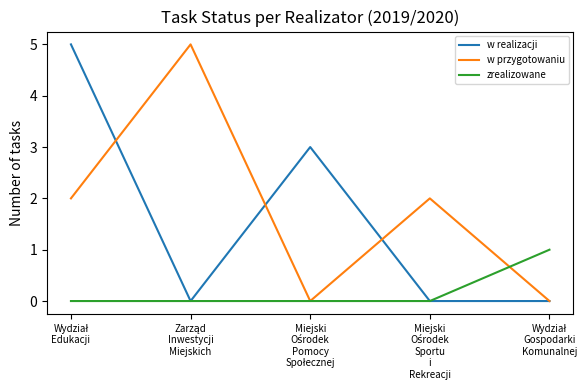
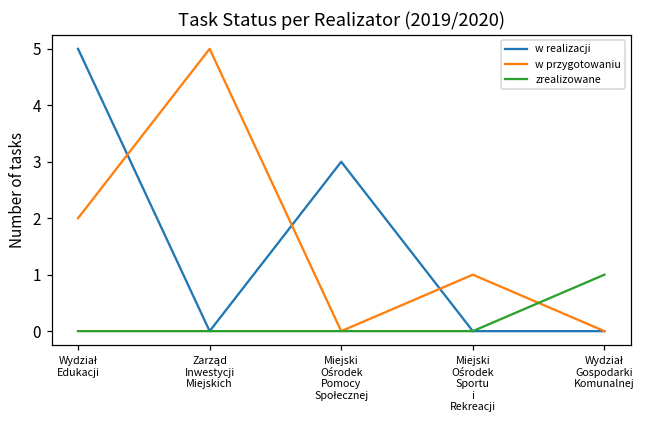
  {
    "w realizacji": {
      "Wydział Edukacji": 5,
      "Miejski Ośrodek Pomocy Społecznej": 3
    },
    "w przygotowaniu": {
      "Wydział Edukacji": 2,
      "Zarząd Inwestycji Miejskich": 5,
-     "Miejski Ośrodek Sportu i Rekreacji": 2
+     "Miejski Ośrodek Sportu i Rekreacji": 1
    },
    "zrealizowane": {
      "Wydział Edukacji": 0,
      "Wydział Gospodarki Komunalnej": 1
    }
  }
